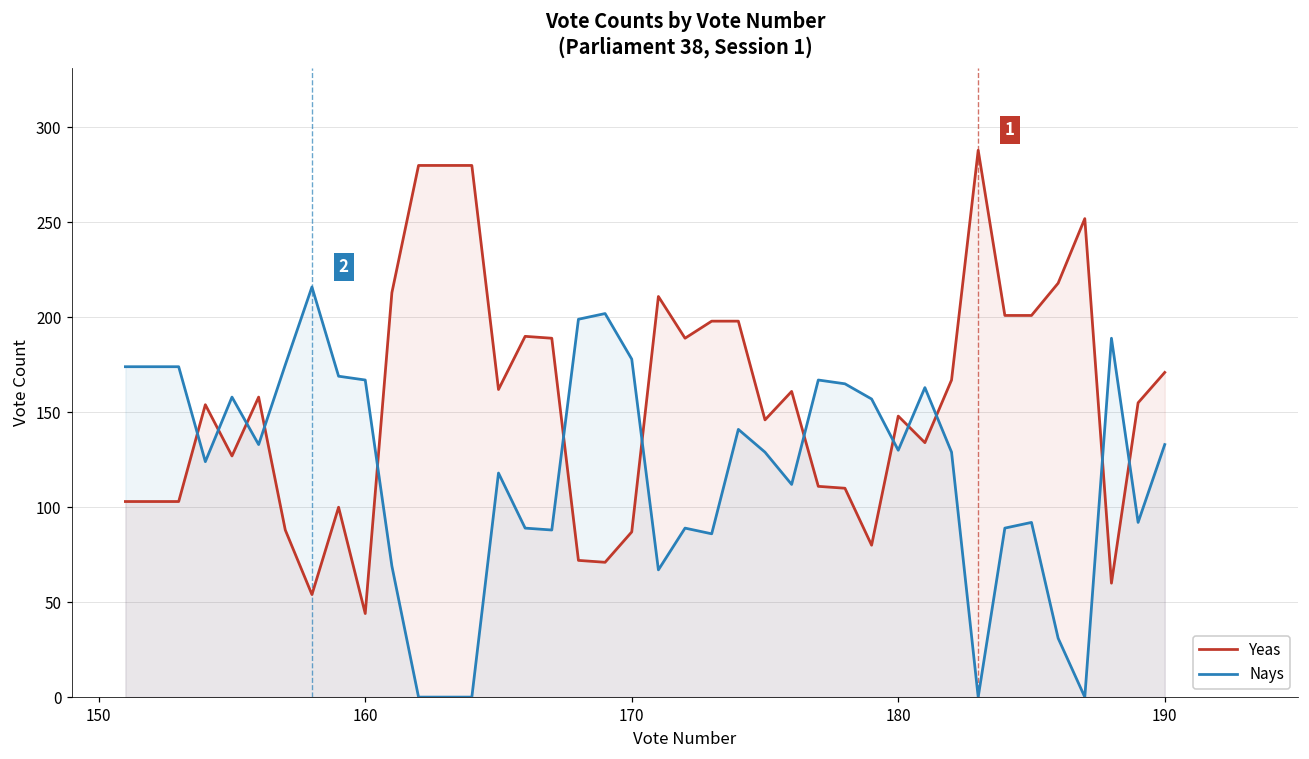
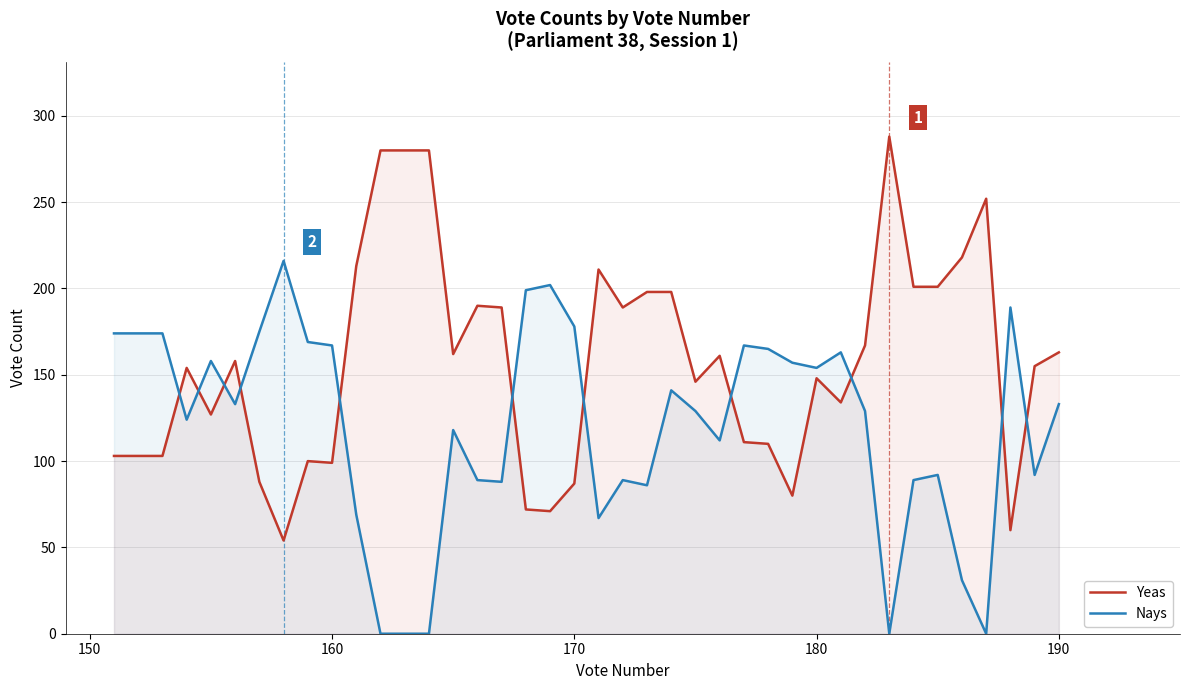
  {
    "Yeas": {
-     "160": 44,
+     "160": 99,
      "170": 87,
      "180": 148,
-     "190": 171
+     "190": 163
    },
    "Nays": {
      "160": 167,
      "170": 178,
-     "180": 130,
+     "180": 154,
      "190": 133
    }
  }
